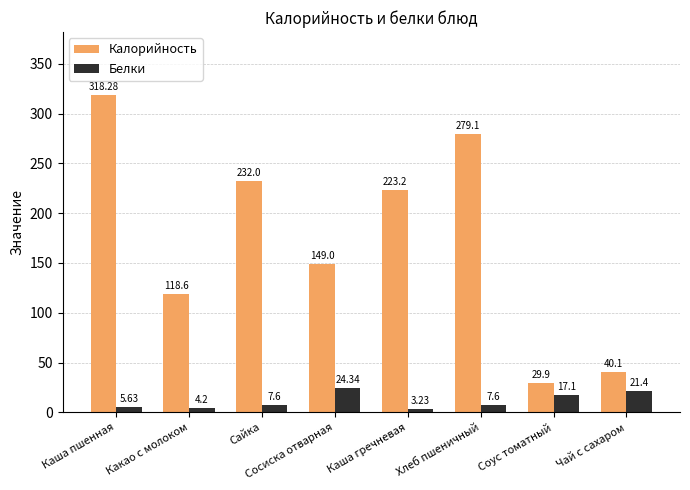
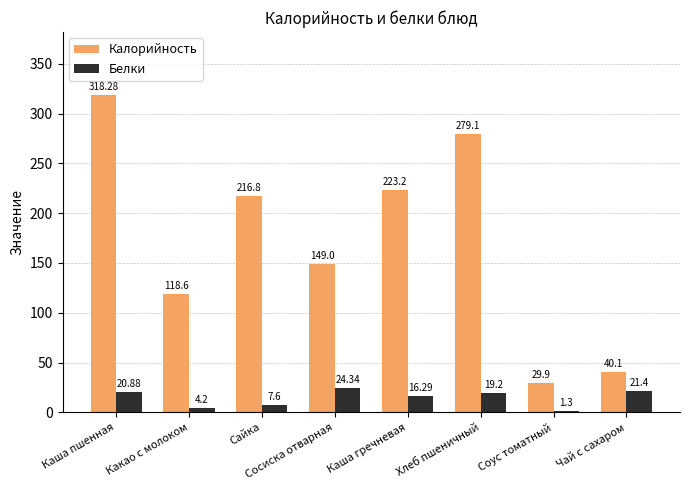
  {
    "Калорийность": {
      "Каша пшенная": 318.28,
      "Какао с молоком": 118.6,
-     "Сайка": 232.0,
+     "Сайка": 216.8,
      "Сосиска отварная": 149.0,
      "Каша гречневая": 223.2,
      "Хлеб пшеничный": 279.1,
      "Соус томатный": 29.9,
      "Чай с сахаром": 40.1
    },
    "Белки": {
-     "Каша пшенная": 5.63,
+     "Каша пшенная": 20.88,
      "Какао с молоком": 4.2,
      "Сайка": 7.6,
      "Сосиска отварная": 24.34,
-     "Каша гречневая": 3.23,
-     "Хлеб пшеничный": 7.6,
-     "Соус томатный": 17.1,
+     "Каша гречневая": 16.29,
+     "Хлеб пшеничный": 19.2,
+     "Соус томатный": 1.3,
      "Чай с сахаром": 21.4
    }
  }
